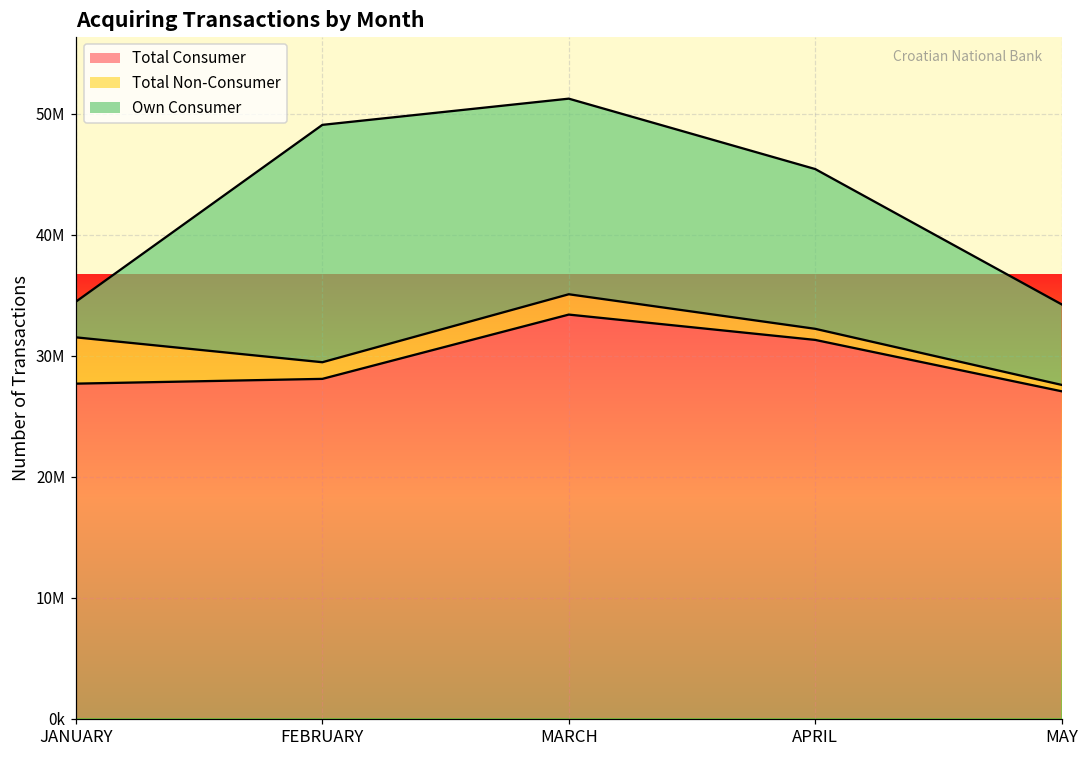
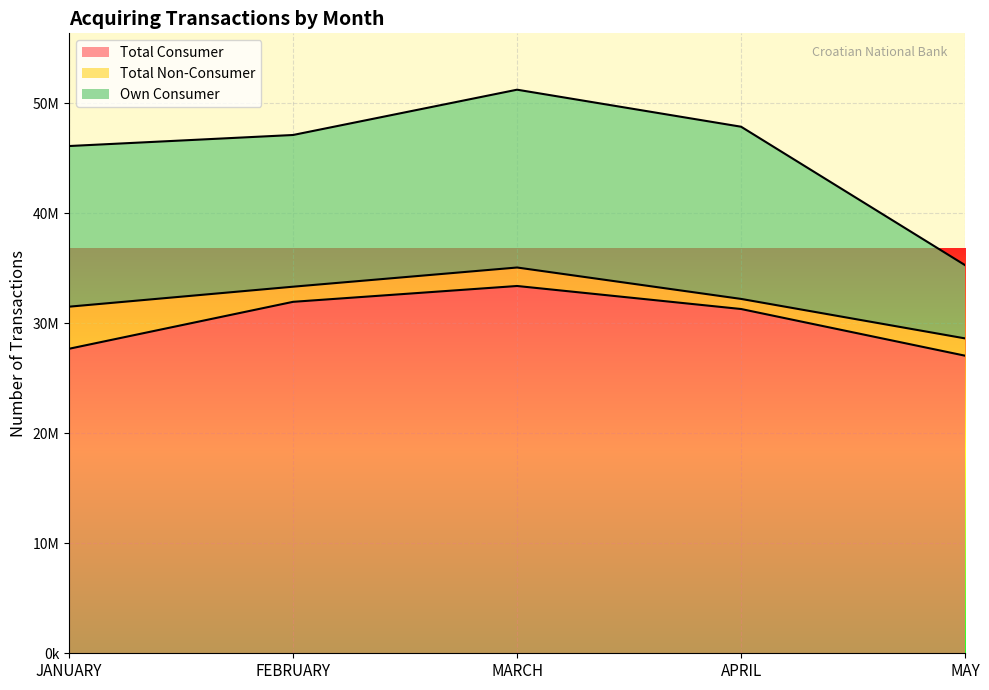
  {
    "Total Consumer": {
      "JANUARY": 27700000,
-     "FEBRUARY": 28100000,
+     "FEBRUARY": 32000000,
      "MARCH": 33400000,
      "APRIL": 31300000,
      "MAY": 27100000
    },
    "Total Non-Consumer": {
      "JANUARY": 3800000,
      "FEBRUARY": 1400000,
      "MARCH": 1700000,
      "APRIL": 900000,
-     "MAY": 500000
+     "MAY": 1600000
    },
    "Own Consumer": {
-     "JANUARY": 3000000,
-     "FEBRUARY": 19600000,
+     "JANUARY": 14600000,
+     "FEBRUARY": 13800000,
      "MARCH": 16200000,
-     "APRIL": 13200000,
+     "APRIL": 15700000,
      "MAY": 6700000
    }
  }
